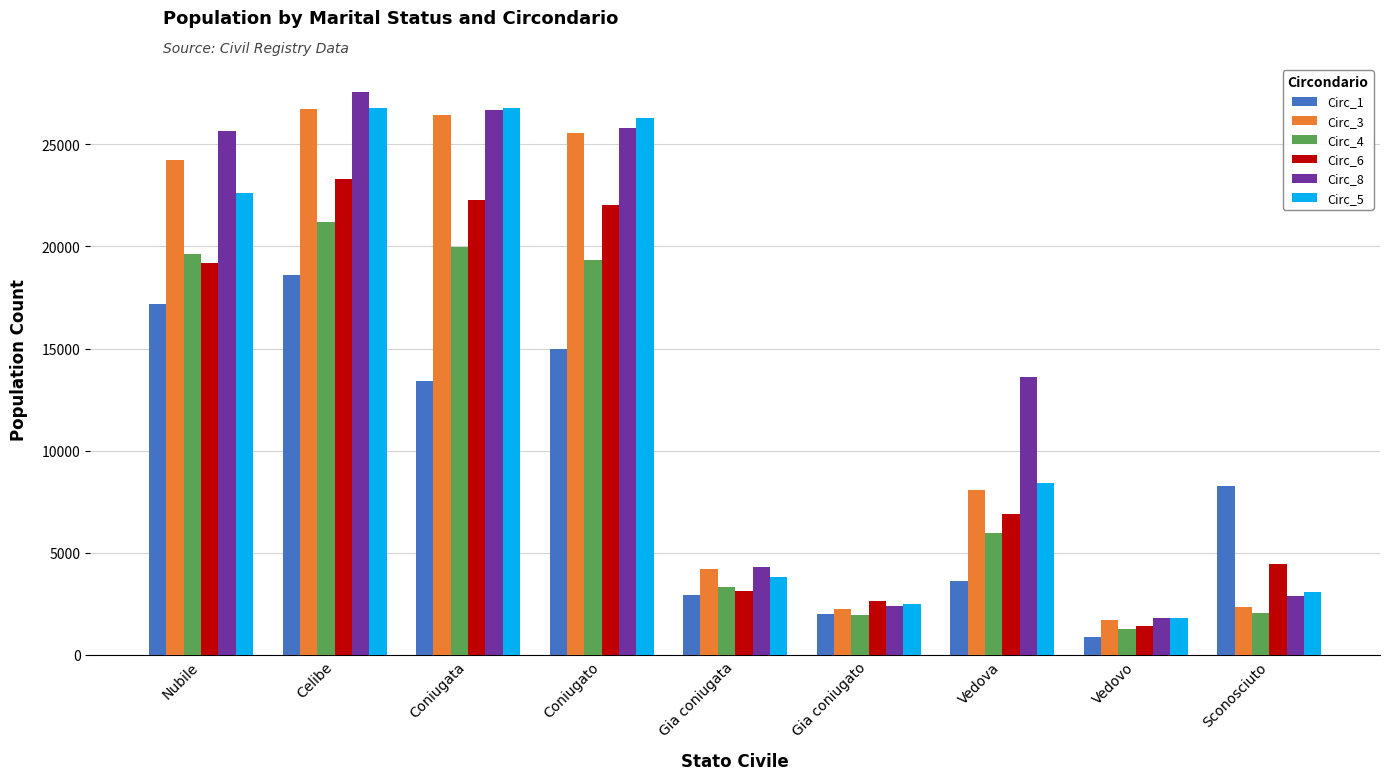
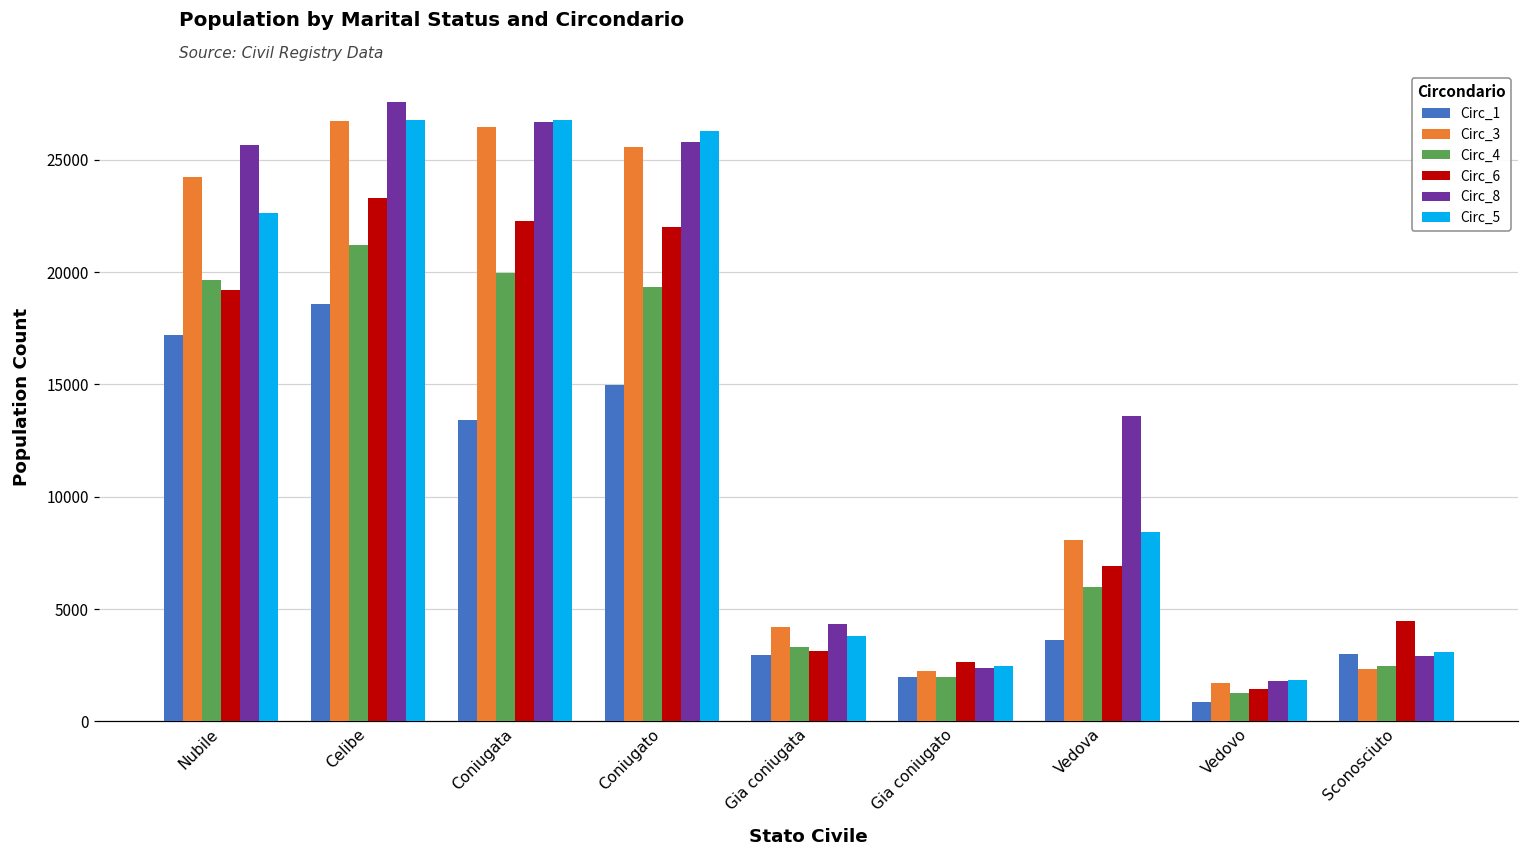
  {
    "Circ_1": {
      "Nubile": 17200,
      "Celibe": 18600,
      "Coniugata": 13400,
      "Coniugato": 15000,
      "Gia coniugata": 2900,
      "Gia coniugato": 2000,
      "Vedova": 3600,
      "Vedovo": 900,
-     "Sconosciuto": 8300
+     "Sconosciuto": 3000
    },
    "Circ_3": {
      "Nubile": 24200,
      "Celibe": 26700,
      "Coniugata": 26500,
      "Coniugato": 25600,
      "Gia coniugata": 4200,
      "Gia coniugato": 2300,
      "Vedova": 8100,
      "Vedovo": 1700,
      "Sconosciuto": 2300
    },
    "Circ_4": {
      "Nubile": 19600,
      "Celibe": 21200,
      "Coniugata": 20000,
      "Coniugato": 19300,
      "Gia coniugata": 3300,
      "Gia coniugato": 2000,
      "Vedova": 6000,
      "Vedovo": 1300,
-     "Sconosciuto": 2000
+     "Sconosciuto": 2500
    },
    "Circ_6": {
      "Nubile": 19200,
      "Celibe": 23300,
      "Coniugata": 22300,
      "Coniugato": 22000,
      "Gia coniugata": 3100,
      "Gia coniugato": 2700,
      "Vedova": 6900,
      "Vedovo": 1400,
      "Sconosciuto": 4500
    },
    "Circ_8": {
      "Nubile": 25700,
      "Celibe": 27600,
      "Coniugata": 26700,
      "Coniugato": 25800,
      "Gia coniugata": 4300,
      "Gia coniugato": 2400,
      "Vedova": 13600,
      "Vedovo": 1800,
      "Sconosciuto": 2900
    },
    "Circ_5": {
      "Nubile": 22600,
      "Celibe": 26800,
      "Coniugata": 26800,
      "Coniugato": 26300,
      "Gia coniugata": 3800,
      "Gia coniugato": 2500,
      "Vedova": 8400,
      "Vedovo": 1800,
      "Sconosciuto": 3100
    }
  }
